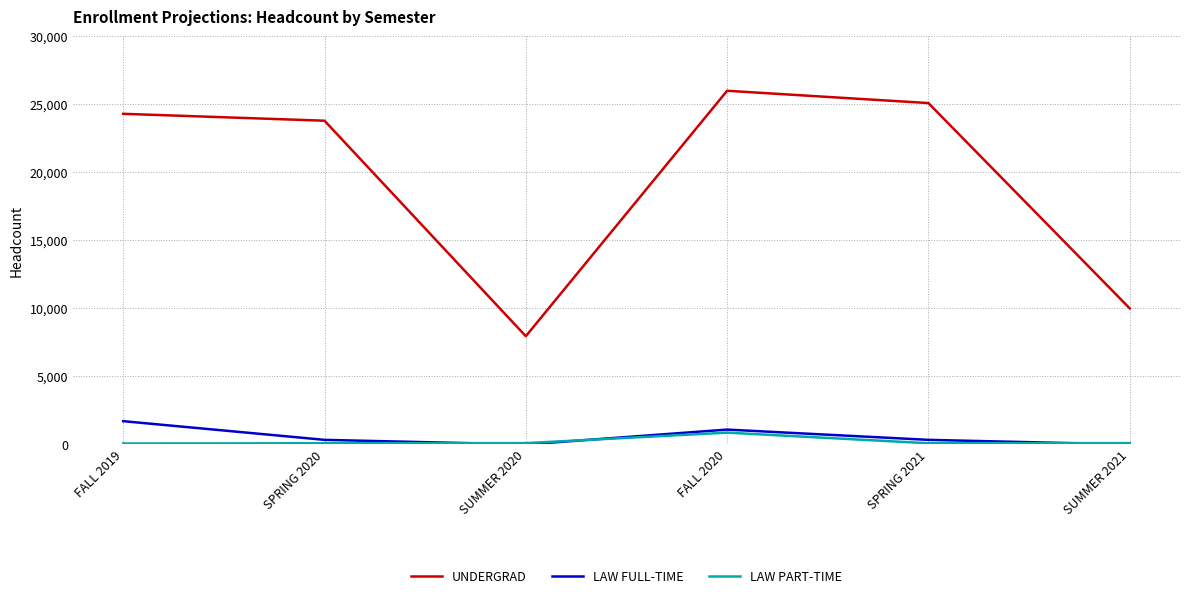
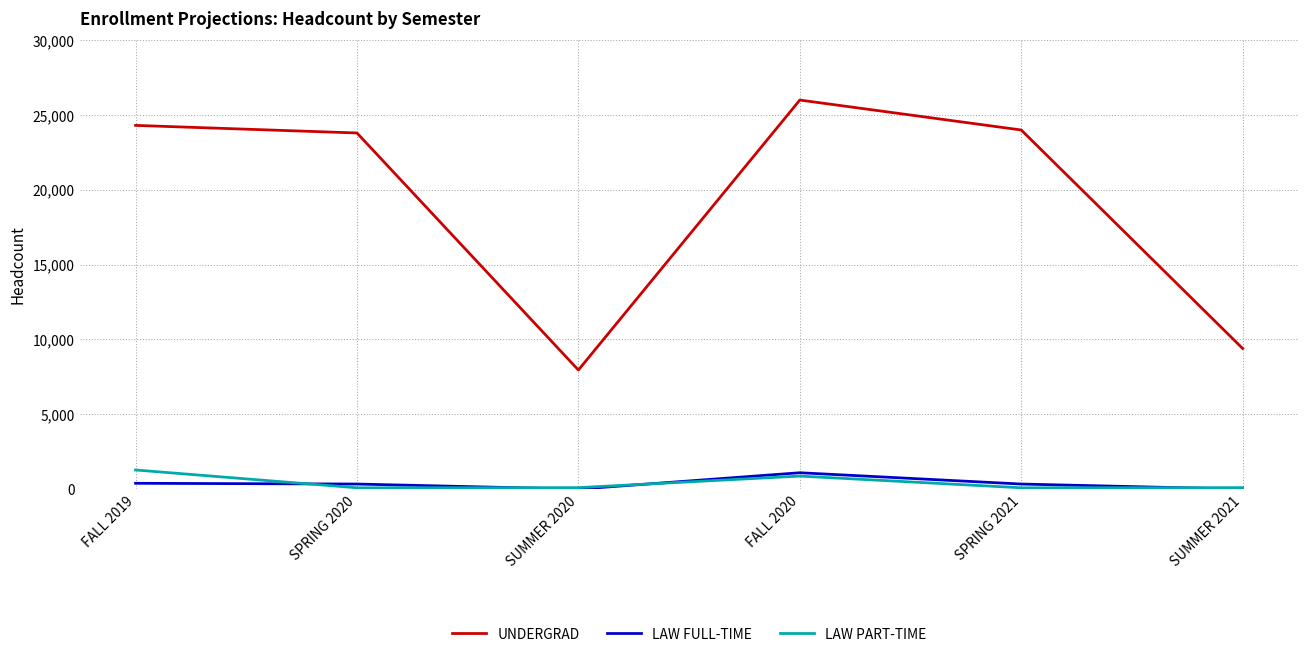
  {
    "UNDERGRAD": {
      "FALL 2019": "24,300",
      "SPRING 2020": "23,800",
      "SUMMER 2020": "8,000",
      "FALL 2020": "26,000",
-     "SPRING 2021": "25,100",
-     "SUMMER 2021": "10,000"
+     "SPRING 2021": "24,000",
+     "SUMMER 2021": "9,400"
    },
    "LAW FULL-TIME": {
-     "FALL 2019": "1,700",
+     "FALL 2019": "400",
      "SPRING 2020": "300",
      "FALL 2020": "1,100",
      "SPRING 2021": "300"
    },
    "LAW PART-TIME": {
-     "FALL 2019": "100",
+     "FALL 2019": "1,300",
      "SPRING 2020": "100",
      "FALL 2020": "900",
      "SPRING 2021": "100"
    }
  }
